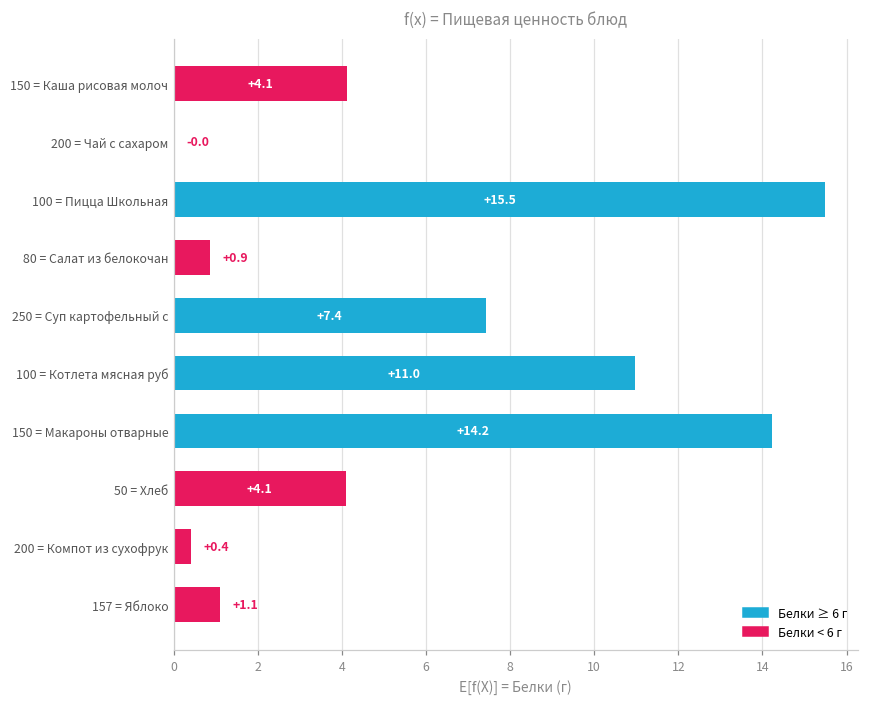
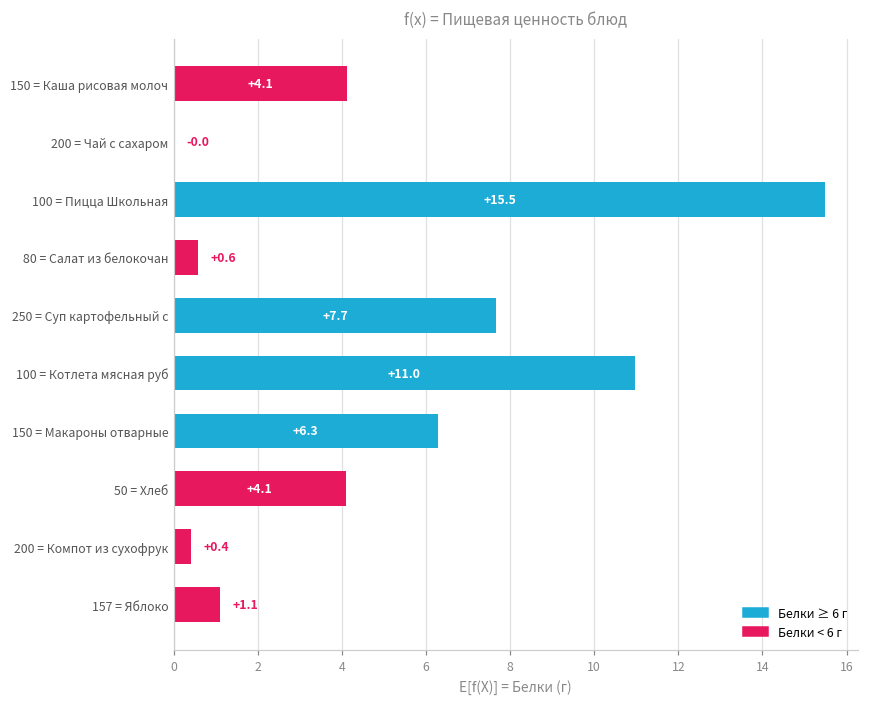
  {
    "150 = Каша рисовая молоч": "+4.1",
    "200 = Чай с сахаром": "-0.0",
    "100 = Пицца Школьная": "+15.5",
-   "80 = Салат из белокочан": "+0.9",
-   "250 = Суп картофельный с": "+7.4",
+   "80 = Салат из белокочан": "+0.6",
+   "250 = Суп картофельный с": "+7.7",
    "100 = Котлета мясная руб": "+11.0",
-   "150 = Макароны отварные": "+14.2",
+   "150 = Макароны отварные": "+6.3",
    "50 = Хлеб": "+4.1",
    "200 = Компот из сухофрук": "+0.4",
    "157 = Яблоко": "+1.1"
  }
